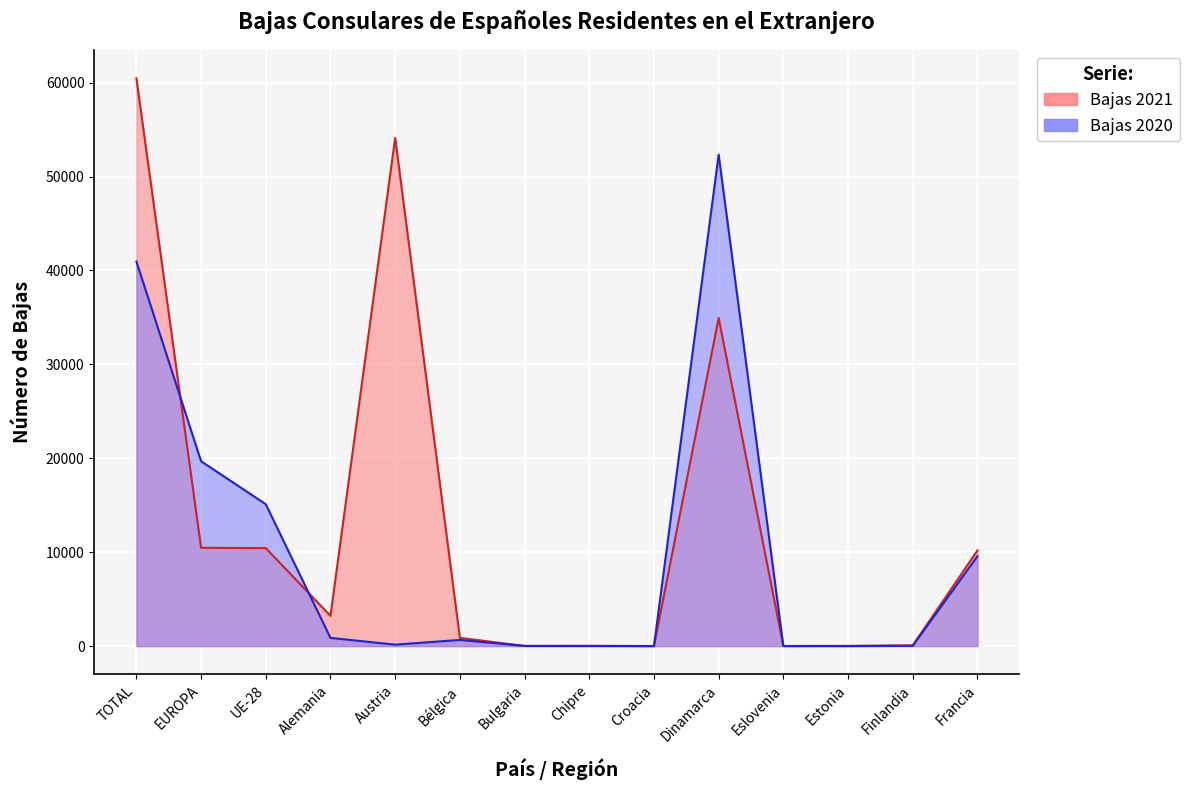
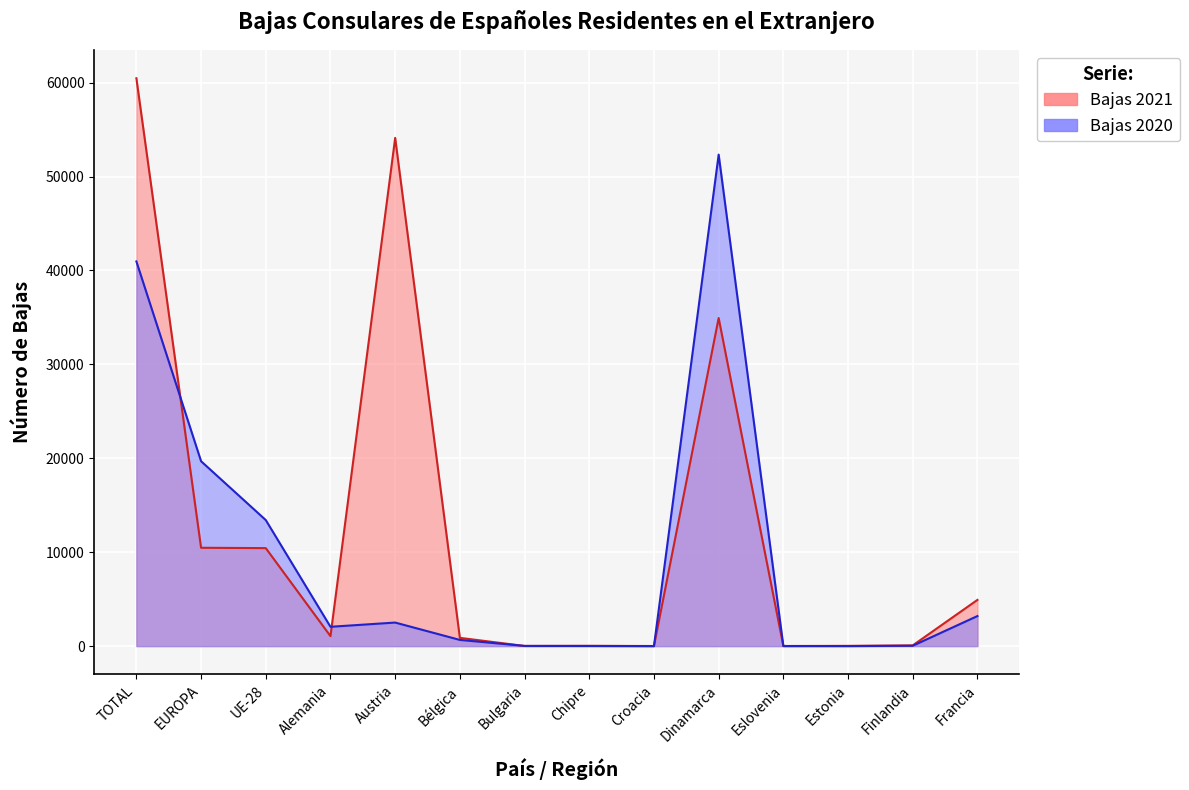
  {
    "Bajas 2021": {
      "TOTAL": 60000,
      "EUROPA": 10000,
      "UE-28": 10000,
-     "Alemania": 3000,
+     "Alemania": 1000,
      "Austria": 54000,
      "Dinamarca": 35000,
-     "Francia": 10000
+     "Francia": 5000
    },
    "Bajas 2020": {
      "TOTAL": 41000,
      "EUROPA": 20000,
-     "UE-28": 15000,
-     "Alemania": 1000,
-     "Austria": 0,
+     "UE-28": 13000,
+     "Alemania": 2000,
+     "Austria": 3000,
      "Dinamarca": 52000,
-     "Francia": 10000
+     "Francia": 3000
    }
  }
